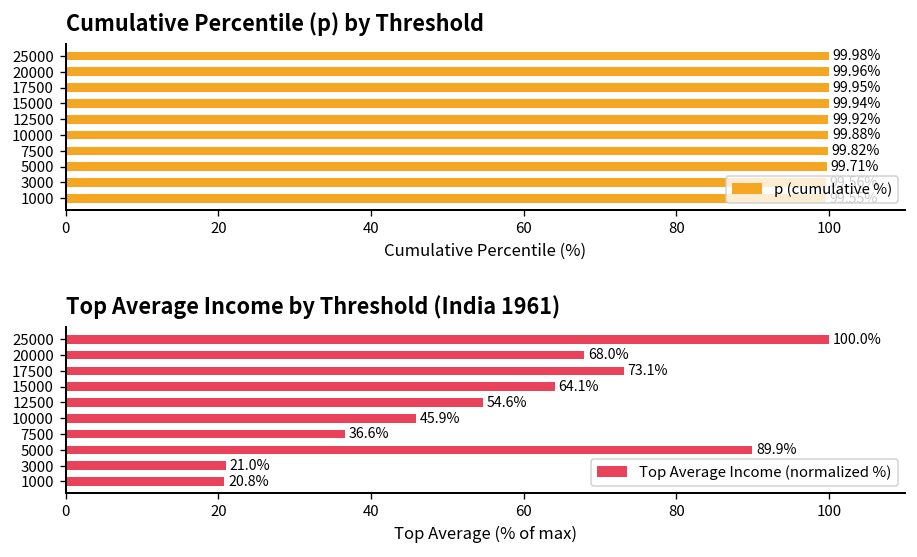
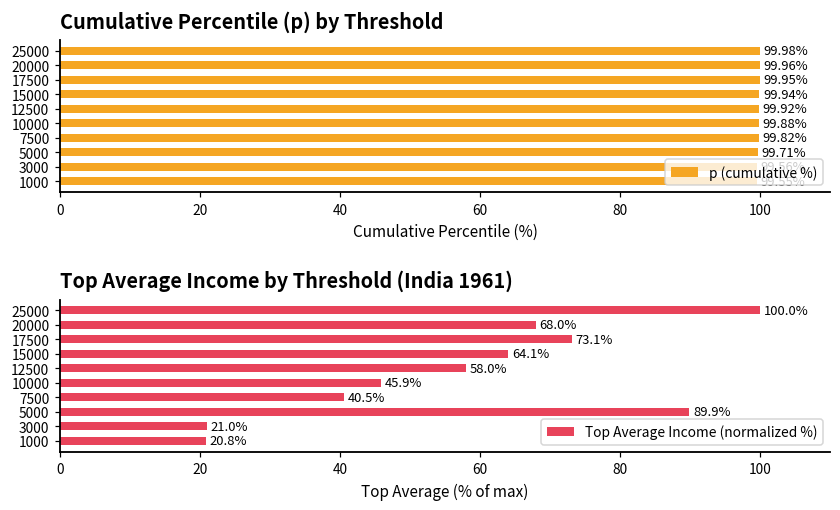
  {
    "Cumulative Percentile (p) by Threshold": {
      "25000": "99.98%",
      "20000": "99.96%",
      "17500": "99.95%",
      "15000": "99.94%",
      "12500": "99.92%",
      "10000": "99.88%",
      "7500": "99.82%",
      "5000": "99.71%"
    },
    "Top Average Income by Threshold (India 1961)": {
      "25000": "100.0%",
      "20000": "68.0%",
      "17500": "73.1%",
      "15000": "64.1%",
-     "12500": "54.6%",
+     "12500": "58.0%",
      "10000": "45.9%",
-     "7500": "36.6%",
+     "7500": "40.5%",
      "5000": "89.9%",
      "3000": "21.0%",
      "1000": "20.8%"
    }
  }
